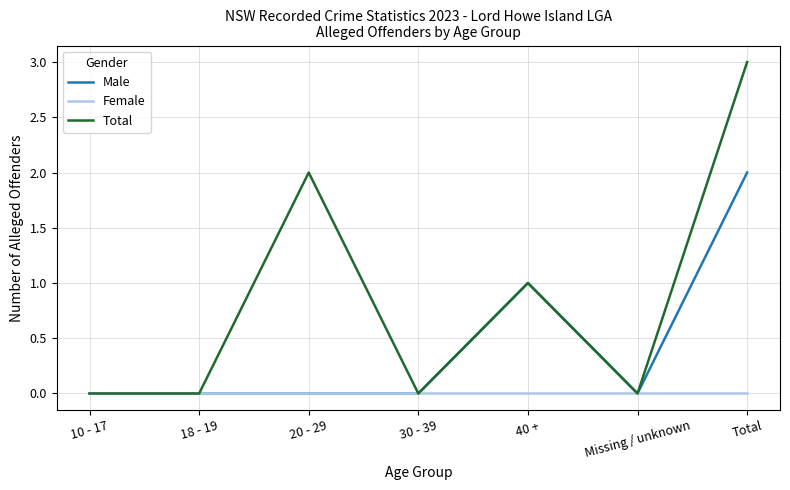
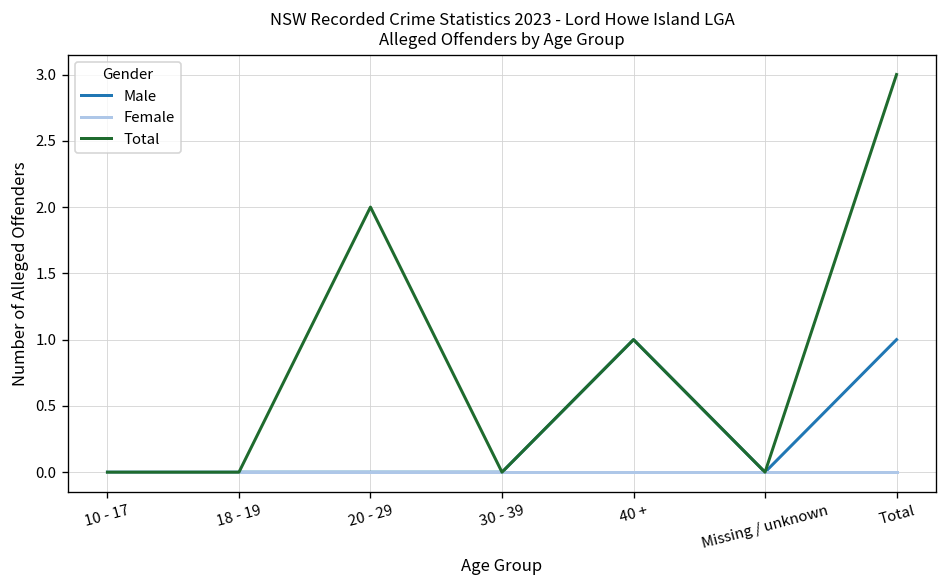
  {
    "Male": {
-     "Total": 2
+     "Total": 1
    },
    "Female": {
      "40 +": 0,
      "Total": 0
    },
    "Total": {
      "20 - 29": 2,
      "Total": 3
    }
  }
